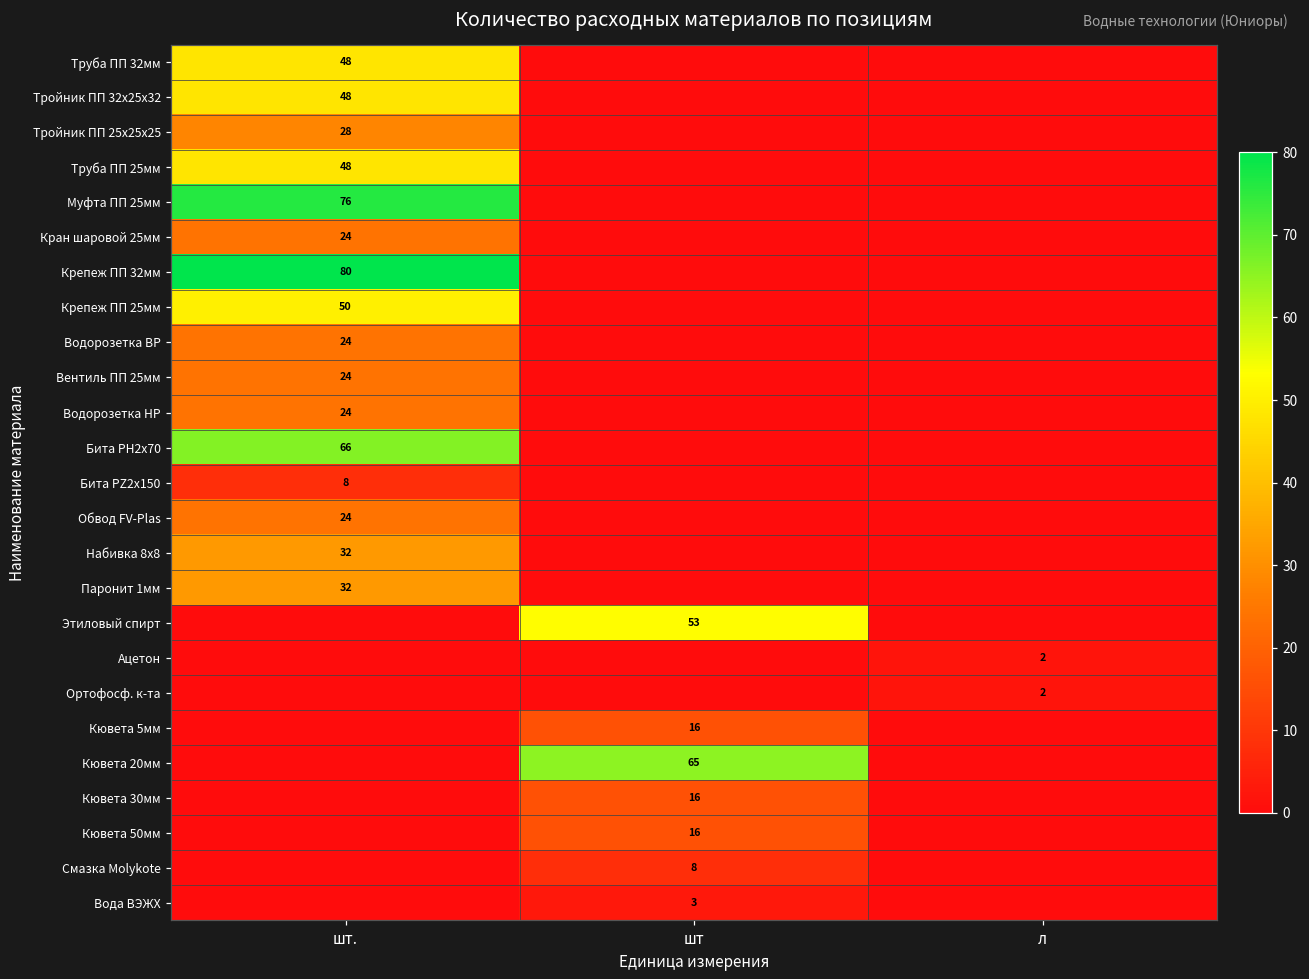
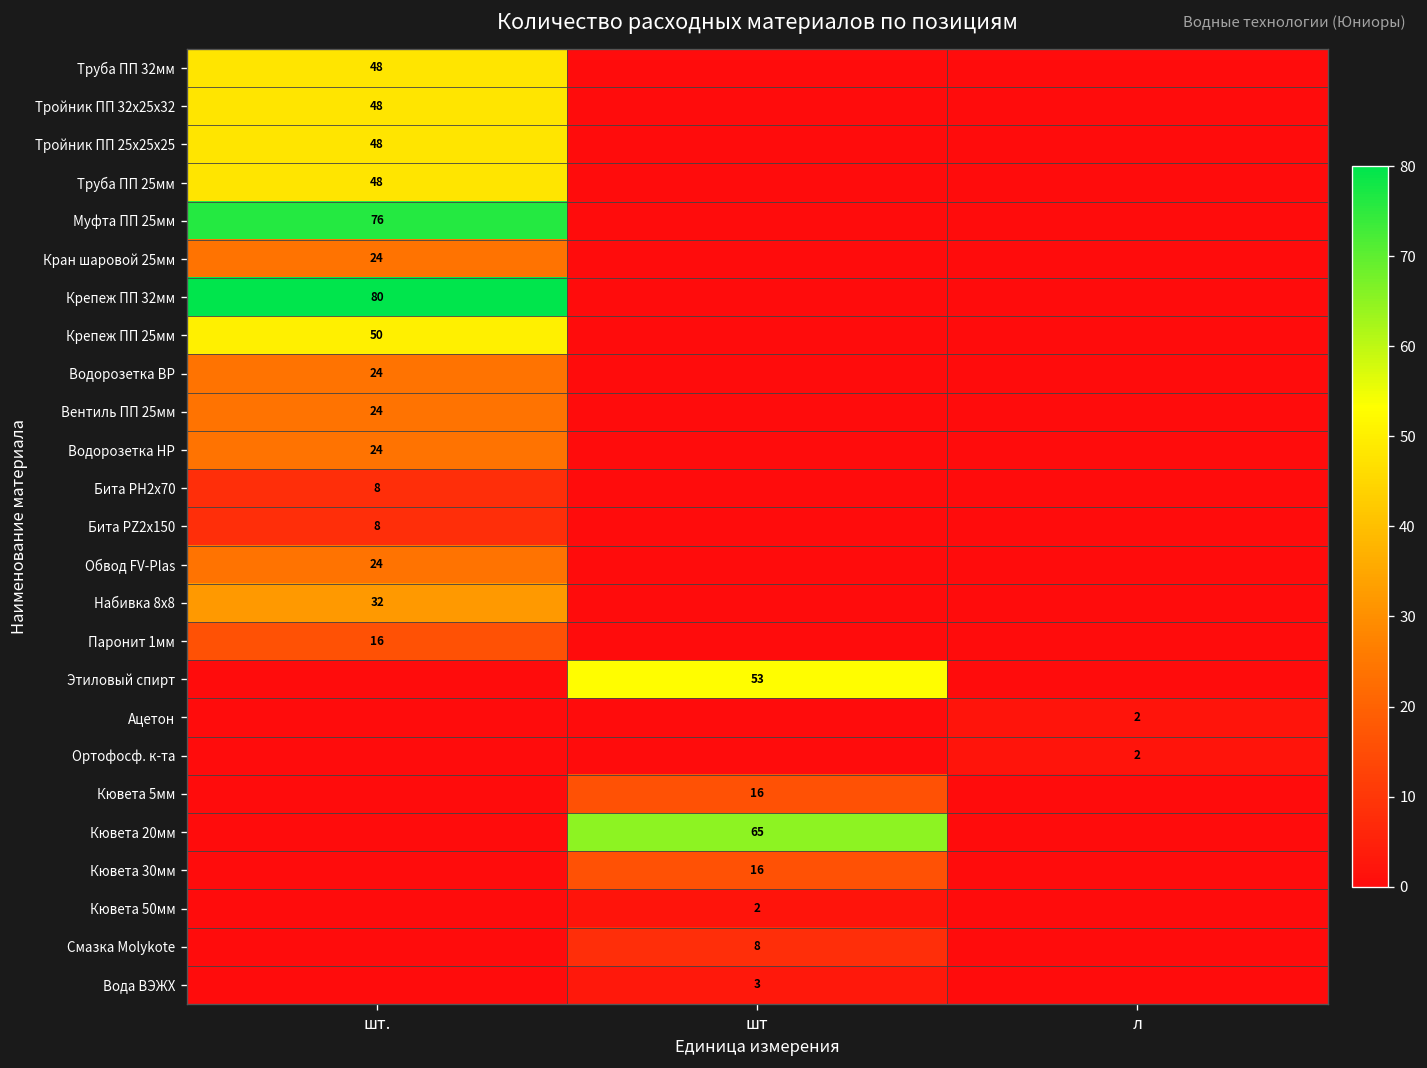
  {
    "Труба ПП 32мм": {
      "шт.": 48
    },
    "Тройник ПП 32x25x32": {
      "шт.": 48
    },
    "Тройник ПП 25x25x25": {
-     "шт.": 28
+     "шт.": 48
    },
    "Труба ПП 25мм": {
      "шт.": 48
    },
    "Муфта ПП 25мм": {
      "шт.": 76
    },
    "Кран шаровой 25мм": {
      "шт.": 24
    },
    "Крепеж ПП 32мм": {
      "шт.": 80
    },
    "Крепеж ПП 25мм": {
      "шт.": 50
    },
    "Водорозетка ВР": {
      "шт.": 24
    },
    "Вентиль ПП 25мм": {
      "шт.": 24
    },
    "Водорозетка НР": {
      "шт.": 24
    },
    "Бита PH2x70": {
-     "шт.": 66
+     "шт.": 8
    },
    "Бита PZ2x150": {
      "шт.": 8
    },
    "Обвод FV-Plas": {
      "шт.": 24
    },
    "Набивка 8x8": {
      "шт.": 32
    },
    "Паронит 1мм": {
-     "шт.": 32
+     "шт.": 16
    },
    "Этиловый спирт": {
      "шт": 53
    },
    "Ацетон": {
      "л": 2
    },
    "Ортофосф. к-та": {
      "л": 2
    },
    "Кювета 5мм": {
      "шт": 16
    },
    "Кювета 20мм": {
      "шт": 65
    },
    "Кювета 30мм": {
      "шт": 16
    },
    "Кювета 50мм": {
-     "шт": 16
+     "шт": 2
    },
    "Смазка Molykote": {
      "шт": 8
    },
    "Вода ВЭЖХ": {
      "шт": 3
    }
  }
